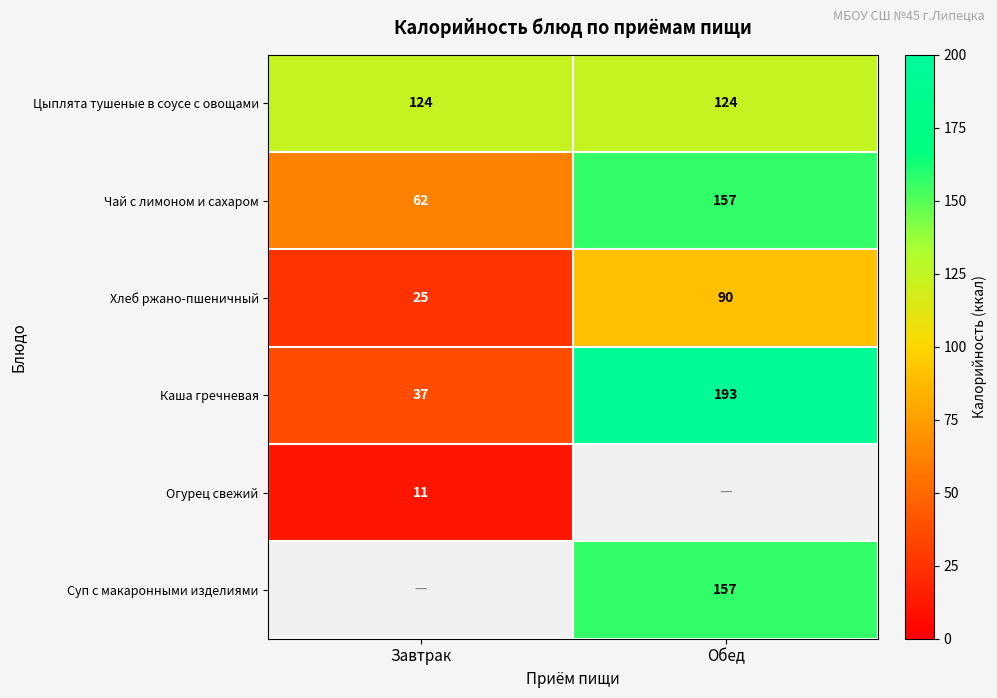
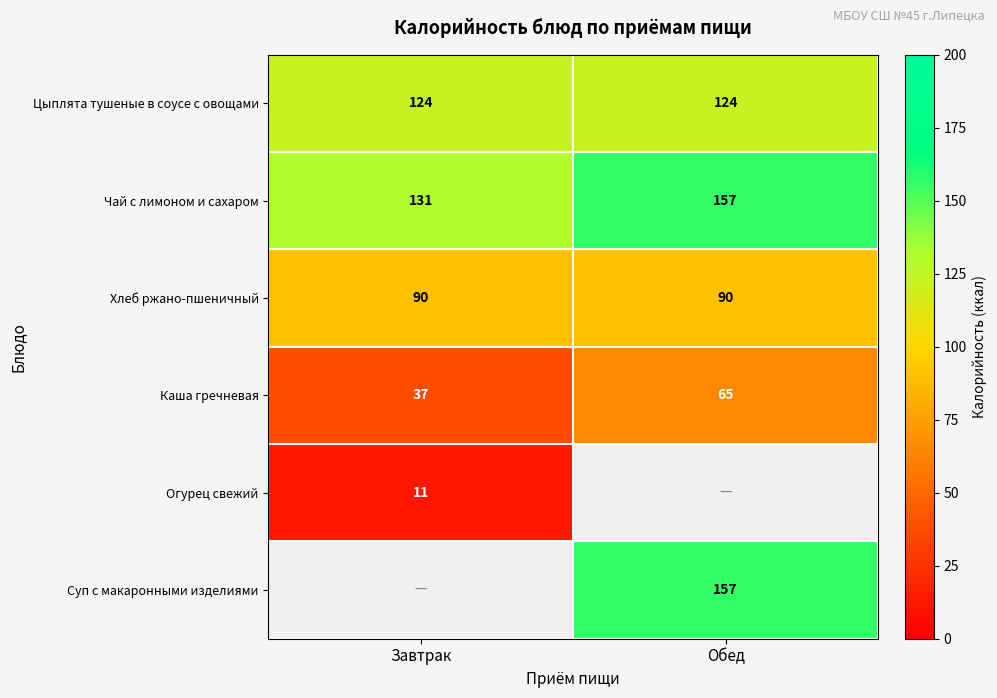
  {
    "Цыплята тушеные в соусе с овощами": {
      "Завтрак": 124,
      "Обед": 124
    },
    "Чай с лимоном и сахаром": {
-     "Завтрак": 62,
+     "Завтрак": 131,
      "Обед": 157
    },
    "Хлеб ржано-пшеничный": {
-     "Завтрак": 25,
+     "Завтрак": 90,
      "Обед": 90
    },
    "Каша гречневая": {
      "Завтрак": 37,
-     "Обед": 193
+     "Обед": 65
    },
    "Огурец свежий": {
      "Завтрак": 11
    },
    "Суп с макаронными изделиями": {
      "Обед": 157
    }
  }
